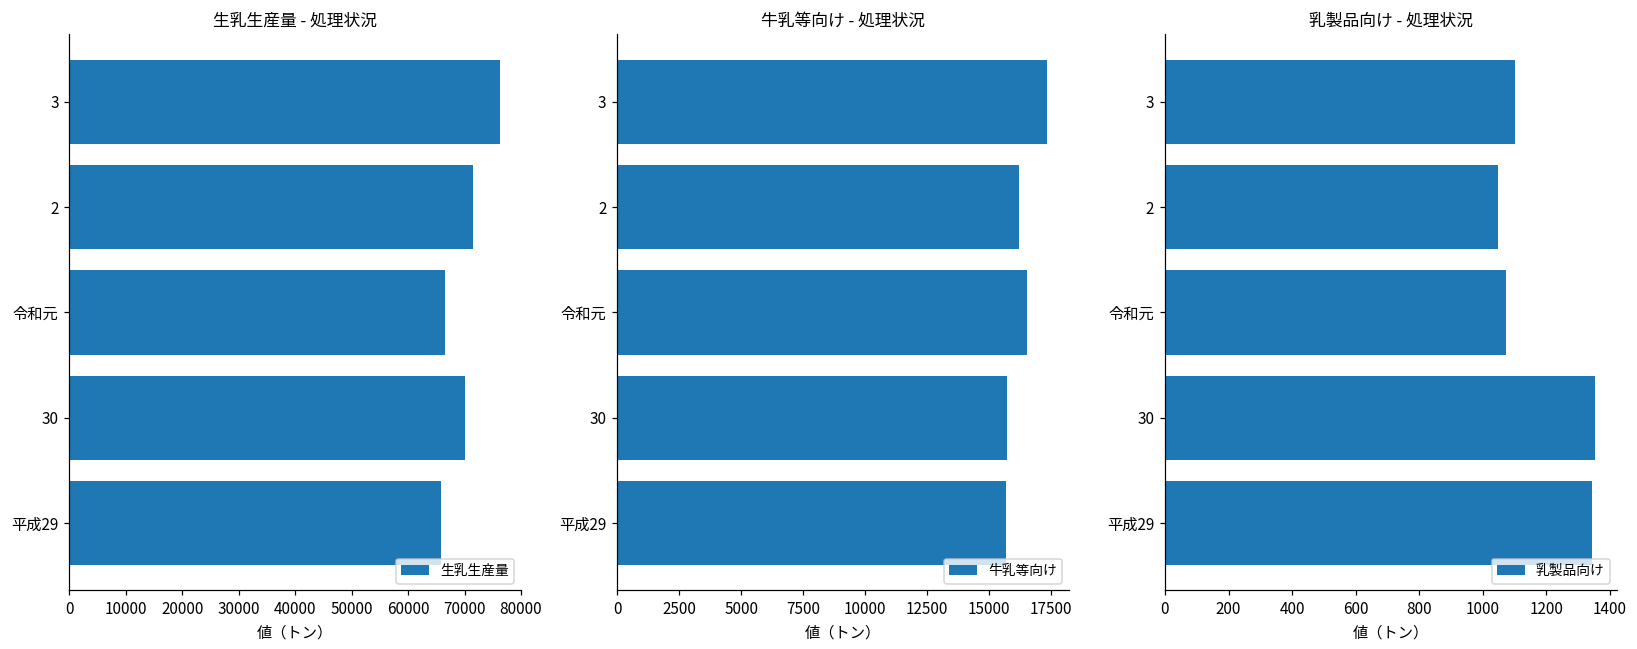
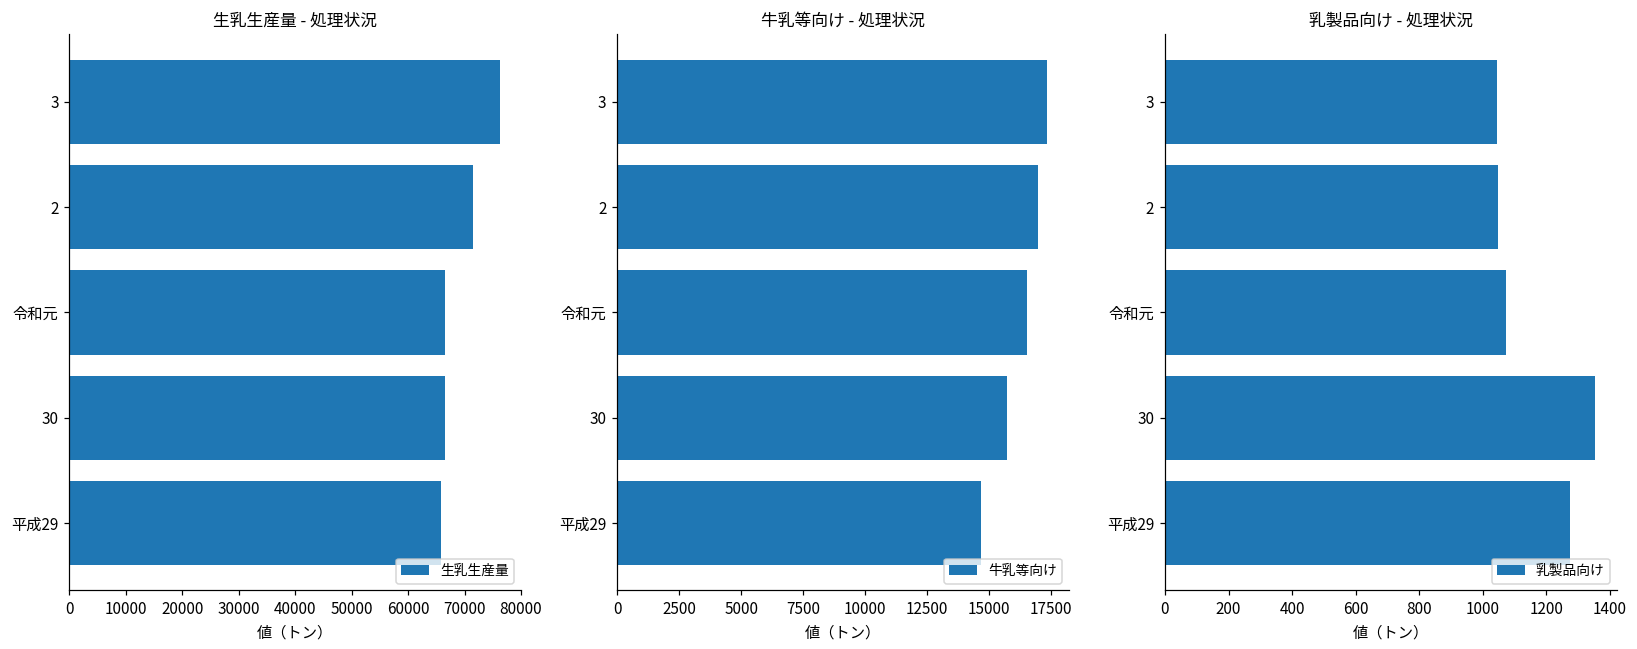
  {
    "生乳生産量 - 処理状況": {
      "3": 76000,
      "2": 72000,
      "令和元": 66000,
-     "30": 70000,
+     "30": 67000,
      "平成29": 66000
    },
    "牛乳等向け - 処理状況": {
      "3": 17400,
-     "2": 16200,
+     "2": 17000,
      "令和元": 16500,
      "30": 15700,
-     "平成29": 15700
+     "平成29": 14700
    },
    "乳製品向け - 処理状況": {
-     "3": 1100,
+     "3": 1040,
      "2": 1050,
      "令和元": 1070,
      "30": 1350,
-     "平成29": 1350
+     "平成29": 1280
    }
  }
